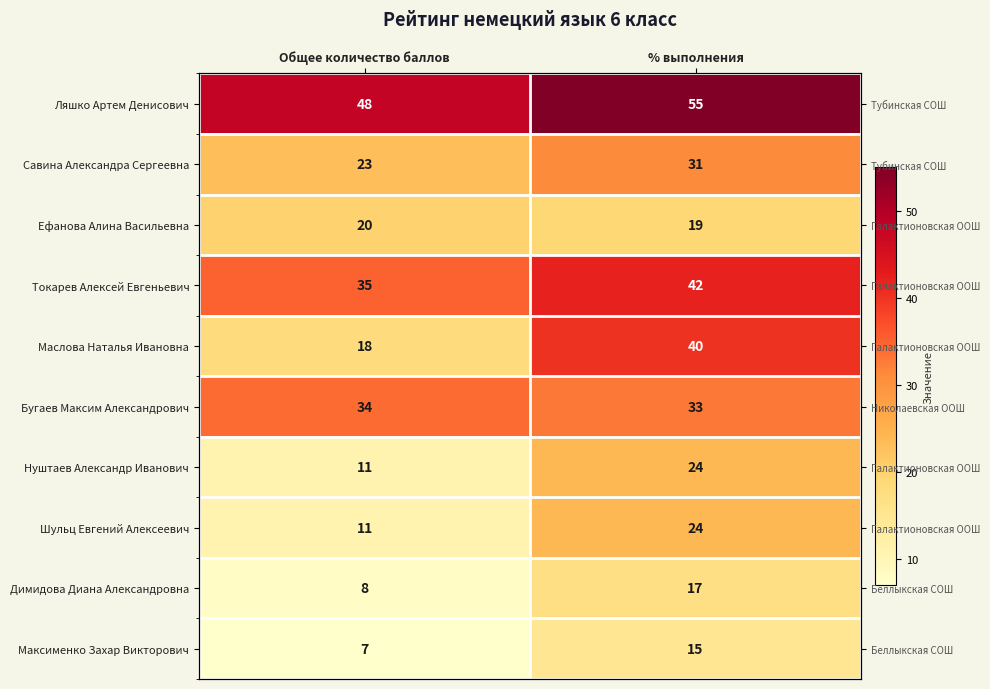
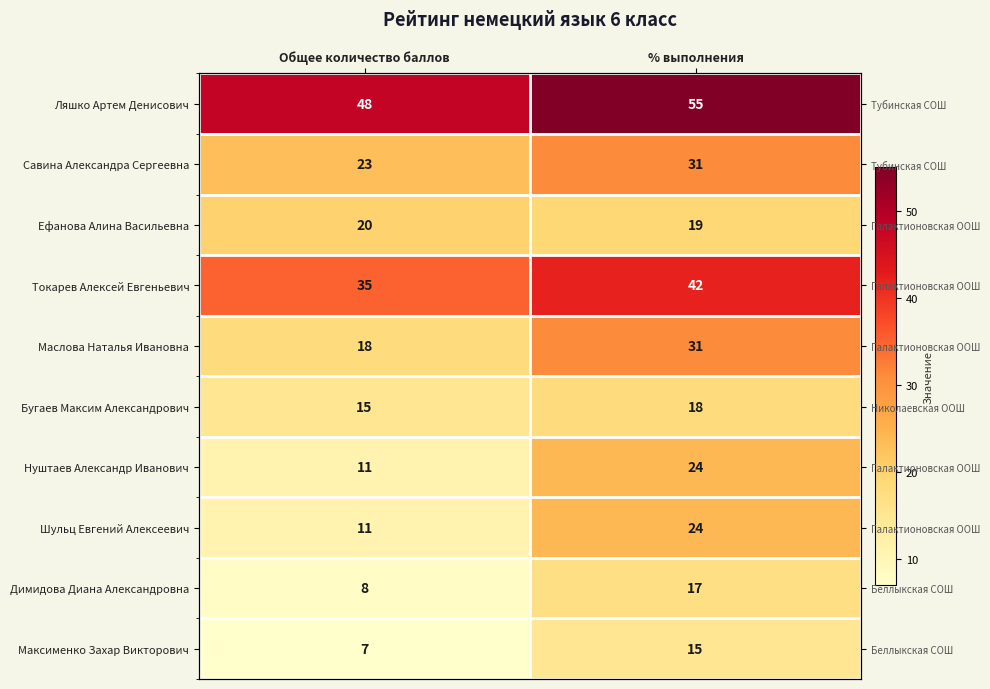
  {
    "Ляшко Артем Денисович": {
      "Общее количество баллов": 48,
      "% выполнения": 55
    },
    "Савина Александра Сергеевна": {
      "Общее количество баллов": 23,
      "% выполнения": 31
    },
    "Ефанова Алина Васильевна": {
      "Общее количество баллов": 20,
      "% выполнения": 19
    },
    "Токарев Алексей Евгеньевич": {
      "Общее количество баллов": 35,
      "% выполнения": 42
    },
    "Маслова Наталья Ивановна": {
      "Общее количество баллов": 18,
-     "% выполнения": 40
+     "% выполнения": 31
    },
    "Бугаев Максим Александрович": {
-     "Общее количество баллов": 34,
-     "% выполнения": 33
+     "Общее количество баллов": 15,
+     "% выполнения": 18
    },
    "Нуштаев Александр Иванович": {
      "Общее количество баллов": 11,
      "% выполнения": 24
    },
    "Шульц Евгений Алексеевич": {
      "Общее количество баллов": 11,
      "% выполнения": 24
    },
    "Димидова Диана Александровна": {
      "Общее количество баллов": 8,
      "% выполнения": 17
    },
    "Максименко Захар Викторович": {
      "Общее количество баллов": 7,
      "% выполнения": 15
    }
  }
